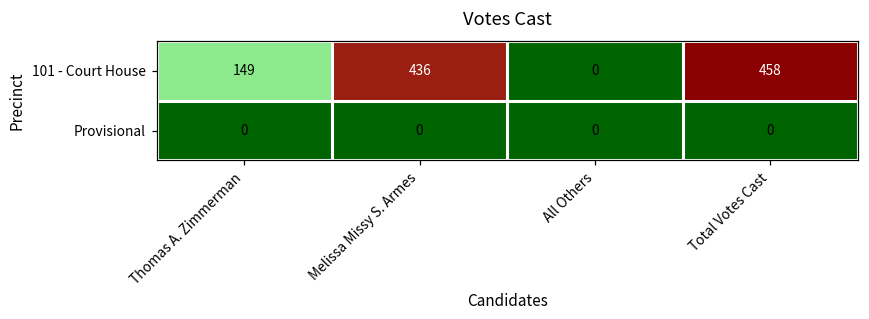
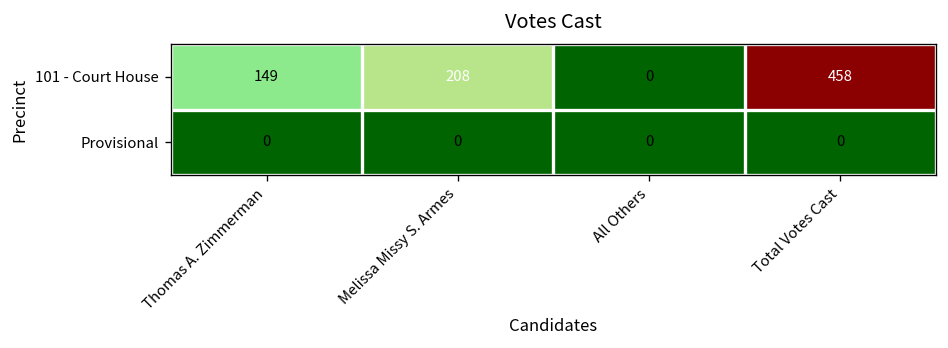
  {
    "101 - Court House": {
      "Thomas A. Zimmerman": 149,
-     "Melissa Missy S. Armes": 436,
+     "Melissa Missy S. Armes": 208,
      "All Others": 0,
      "Total Votes Cast": 458
    },
    "Provisional": {
      "Thomas A. Zimmerman": 0,
      "Melissa Missy S. Armes": 0,
      "All Others": 0,
      "Total Votes Cast": 0
    }
  }
